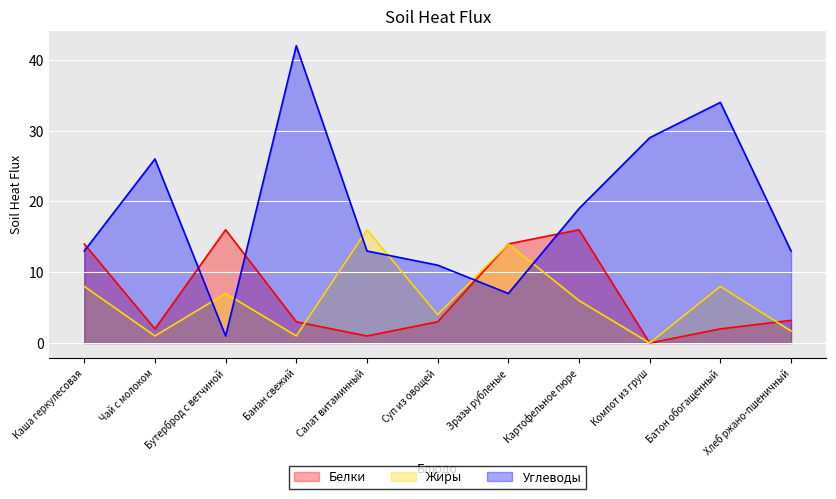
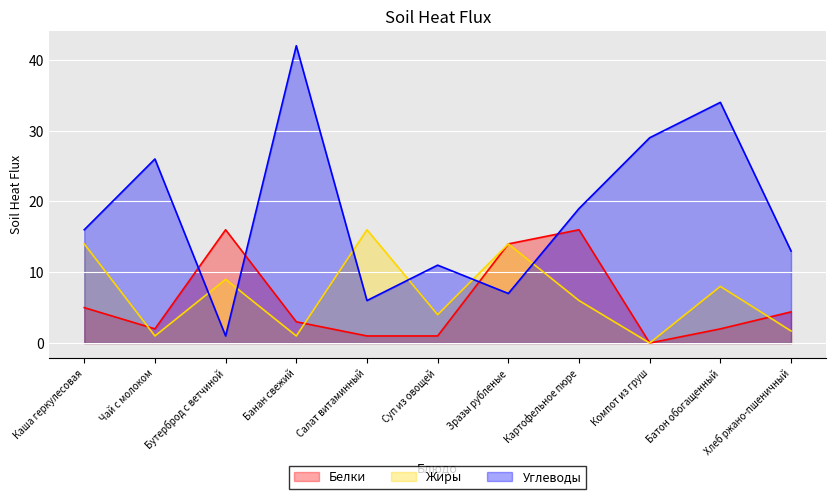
  {
    "Белки": {
-     "Каша геркулесовая": 14,
+     "Каша геркулесовая": 5,
      "Чай с молоком": 2,
      "Бутерброд с ветчиной": 16,
      "Банан свежий": 3,
      "Салат витаминный": 1,
-     "Суп из овощей": 3,
+     "Суп из овощей": 1,
      "Картофельное пюре": 16,
      "Батон обогащенный": 2,
-     "Хлеб ржано-пшеничный": 3
+     "Хлеб ржано-пшеничный": 4
    },
    "Жиры": {
-     "Каша геркулесовая": 8,
+     "Каша геркулесовая": 14,
      "Чай с молоком": 1,
-     "Бутерброд с ветчиной": 7,
+     "Бутерброд с ветчиной": 9,
      "Банан свежий": 1,
      "Салат витаминный": 16,
      "Суп из овощей": 4,
      "Картофельное пюре": 6,
      "Батон обогащенный": 8,
      "Хлеб ржано-пшеничный": 2
    },
    "Углеводы": {
-     "Каша геркулесовая": 13,
+     "Каша геркулесовая": 16,
      "Чай с молоком": 26,
      "Бутерброд с ветчиной": 1,
      "Банан свежий": 42,
-     "Салат витаминный": 13,
+     "Салат витаминный": 6,
      "Суп из овощей": 11,
      "Зразы рубленые": 7,
      "Картофельное пюре": 19,
      "Компот из груш": 29,
      "Батон обогащенный": 34,
      "Хлеб ржано-пшеничный": 13
    }
  }
